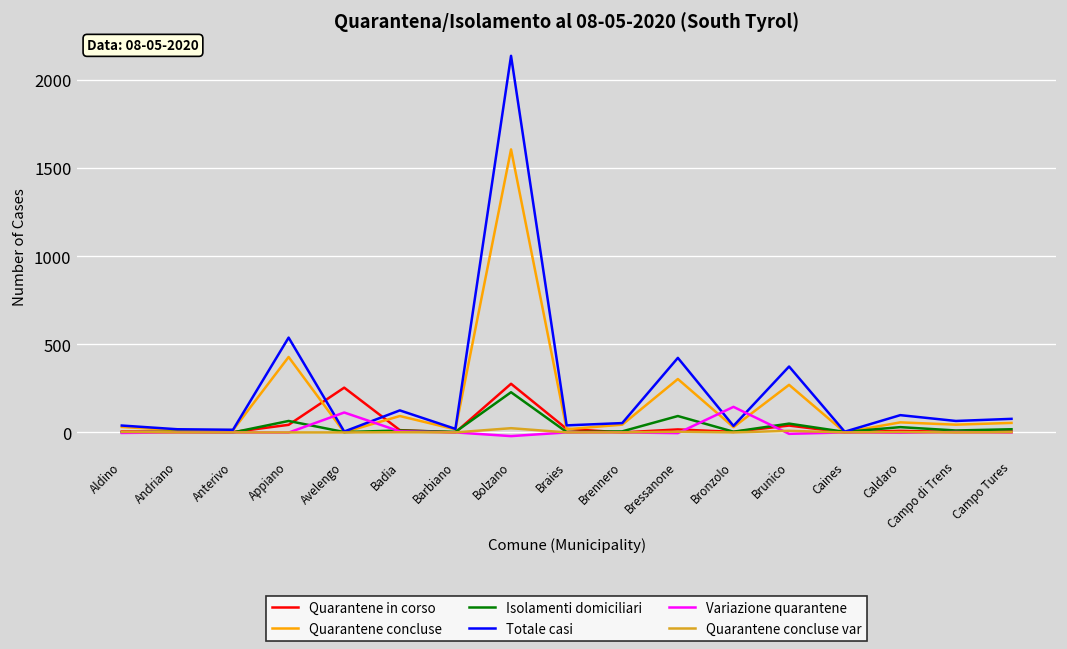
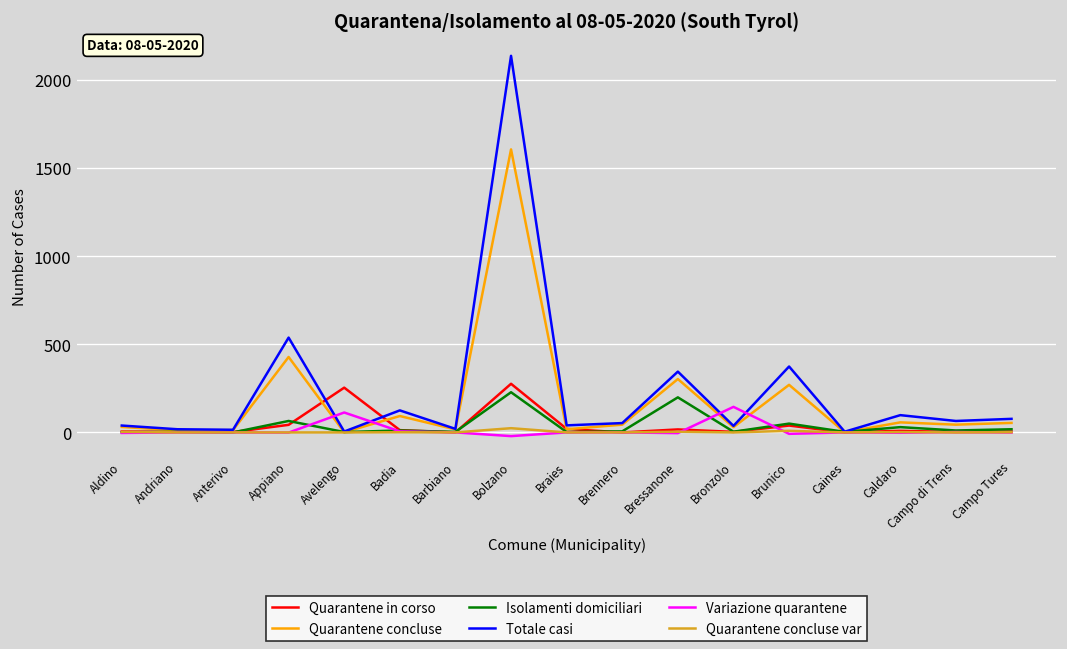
  {
    "Quarantene in corso": {
      "Appiano": 40,
      "Avelengo": 250,
      "Bolzano": 280
    },
    "Isolamenti domiciliari": {
      "Appiano": 70,
      "Bolzano": 230,
-     "Bressanone": 90,
+     "Bressanone": 200,
      "Caldaro": 30
    },
    "Totale casi": {
      "Appiano": 540,
      "Badia": 130,
      "Bolzano": 2140,
      "Braies": 40,
-     "Bressanone": 420,
+     "Bressanone": 350,
      "Brunico": 370,
      "Caldaro": 100,
      "Campo di Trens": 70,
      "Campo Tures": 80
    },
    "Variazione quarantene": {
      "Avelengo": 110,
      "Bolzano": -20,
      "Bronzolo": 150
    }
  }
